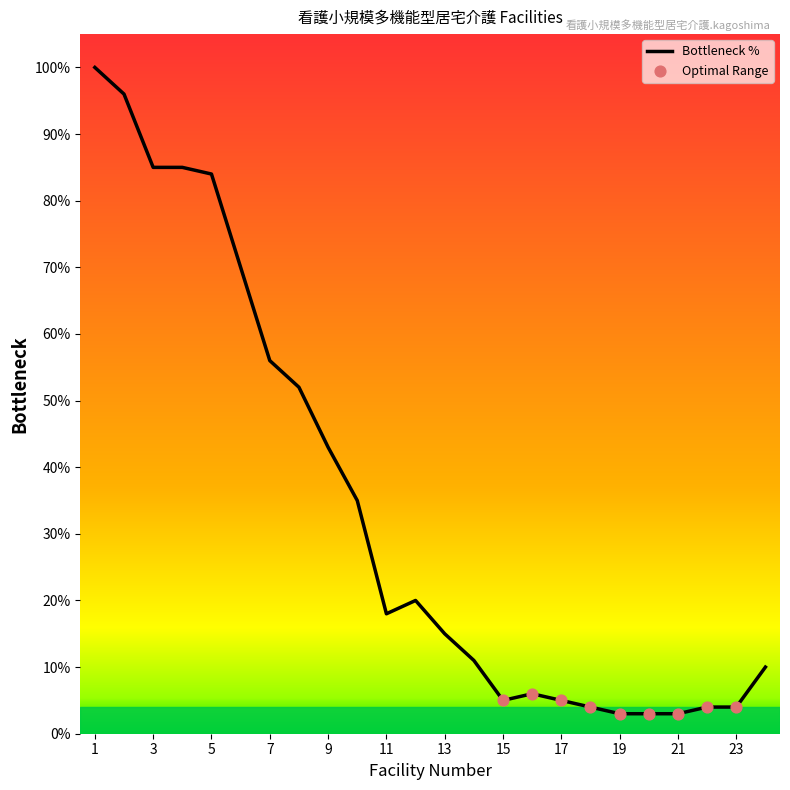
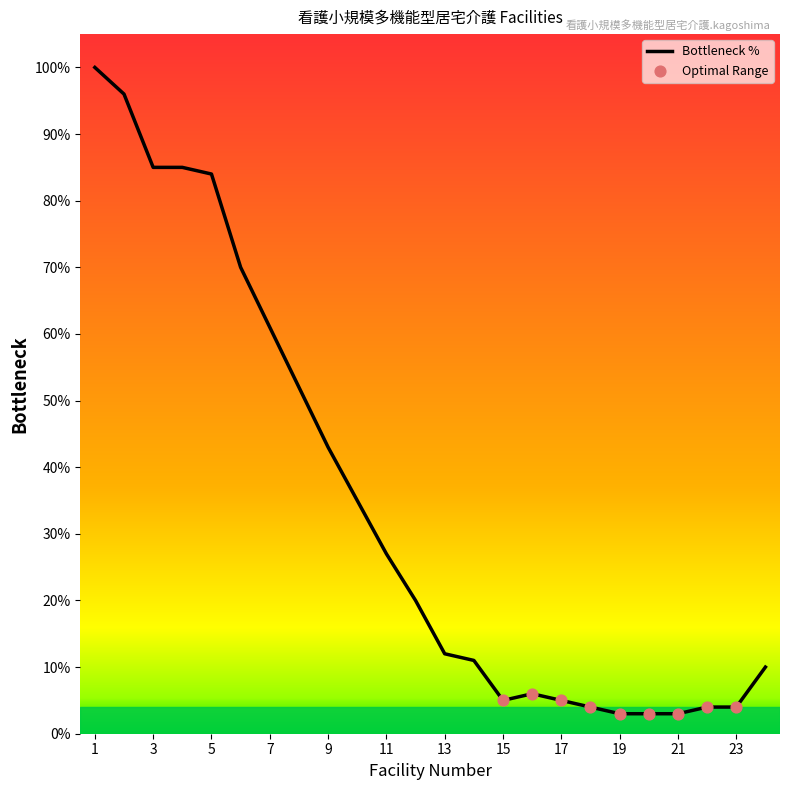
  {
    "Bottleneck %": {
      "1": "100%",
      "3": "85%",
      "5": "84%",
-     "7": "56%",
+     "7": "61%",
      "9": "43%",
-     "11": "18%",
-     "13": "15%"
+     "11": "27%",
+     "13": "12%"
    }
  }
